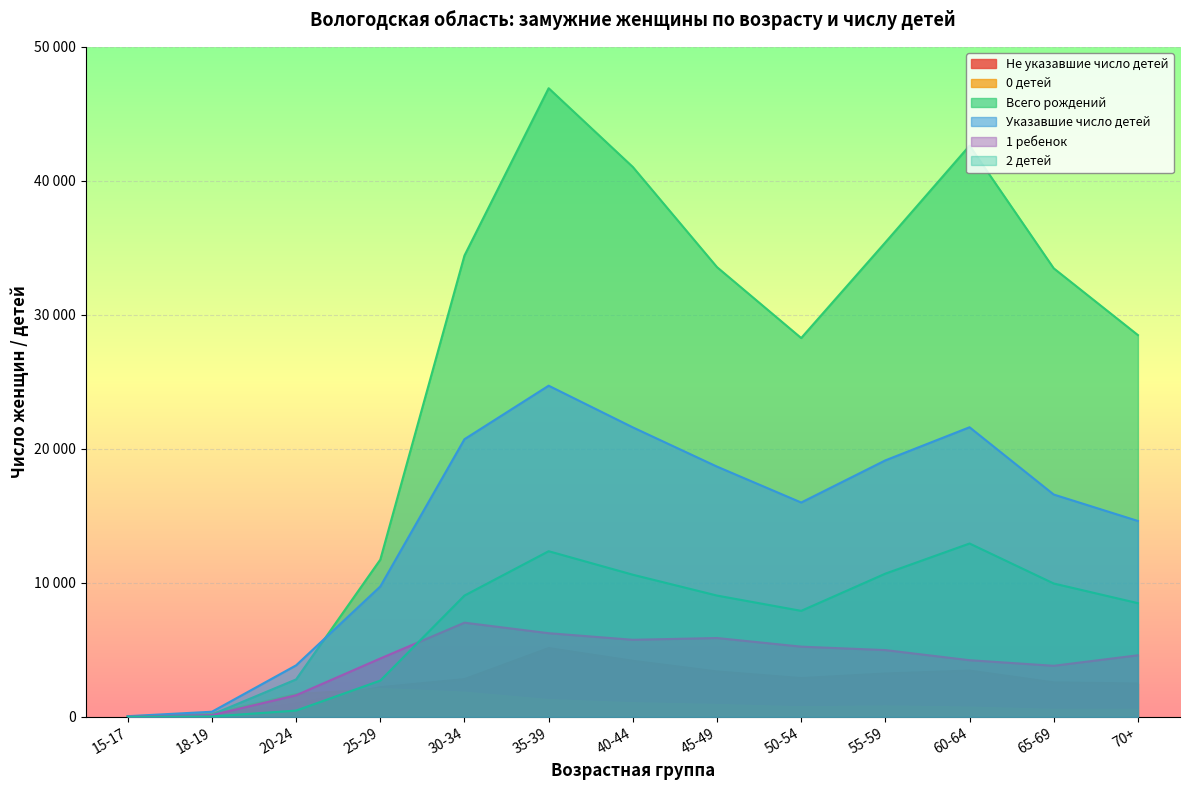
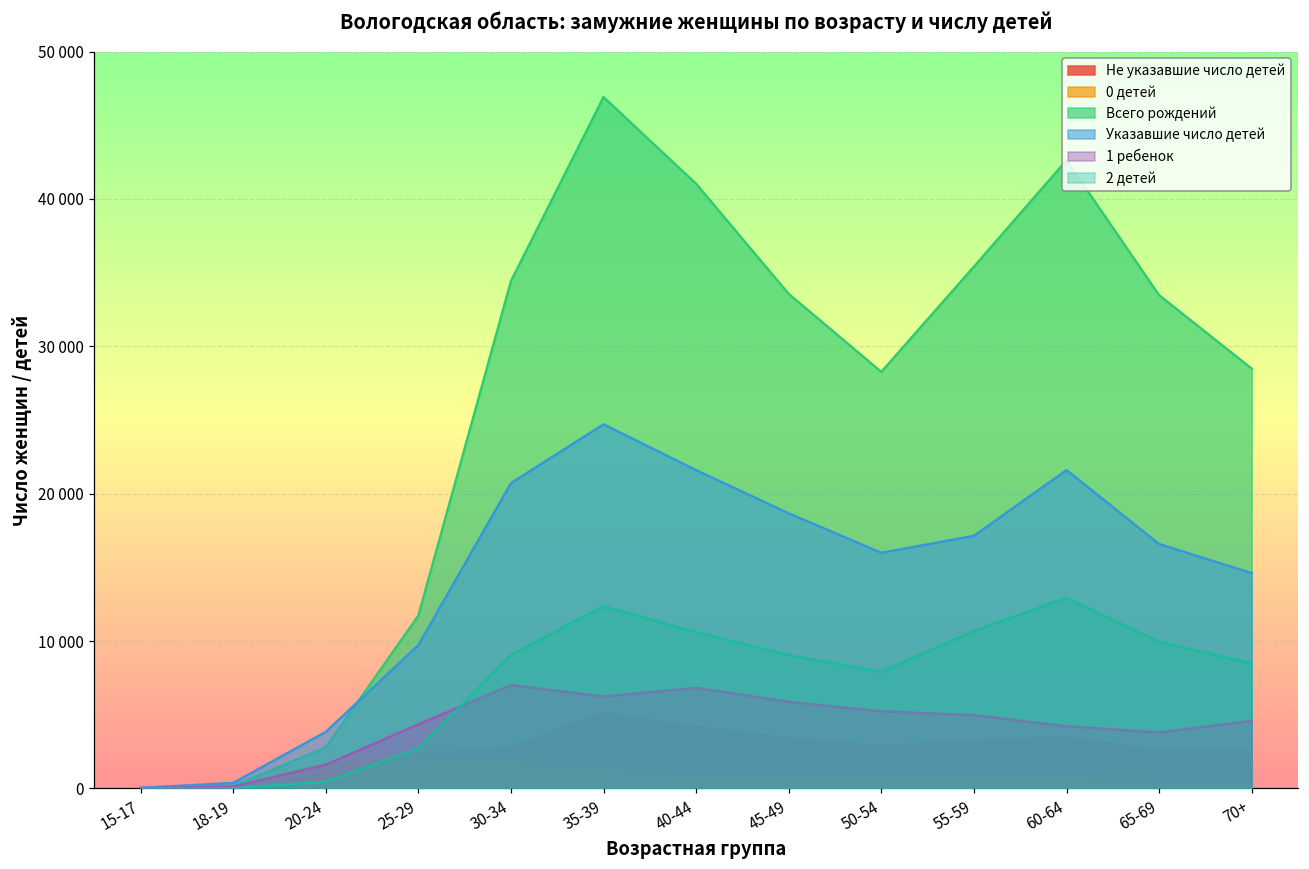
  {
    "Не указавшие число детей": {
      "20-24": 1000,
      "30-34": 2800,
      "35-39": 5100,
      "40-44": 4200,
      "45-49": 3400,
      "50-54": 2900,
      "55-59": 3200,
      "60-64": 3400,
      "65-69": 2600,
      "70+": 2500
    },
    "0 детей": {
      "30-34": 1800,
      "35-39": 1200,
      "40-44": 1000,
      "45-49": 900,
      "50-54": 700,
      "55-59": 800,
      "60-64": 700,
      "65-69": 500,
      "70+": 500
    },
    "Указавшие число детей": {
      "20-24": 3800,
      "25-29": 9700,
      "30-34": 20700,
      "35-39": 24700,
      "40-44": 21600,
      "45-49": 18700,
      "50-54": 16000,
-     "55-59": 19100,
+     "55-59": 17100,
      "60-64": 21600,
      "65-69": 16600,
      "70+": 14600
    },
    "1 ребенок": {
      "25-29": 4300,
      "30-34": 7000,
      "35-39": 6200,
-     "40-44": 5700,
+     "40-44": 6800,
      "45-49": 5900,
      "50-54": 5200,
      "55-59": 5000,
      "60-64": 4200,
      "65-69": 3800,
      "70+": 4600
    }
  }
